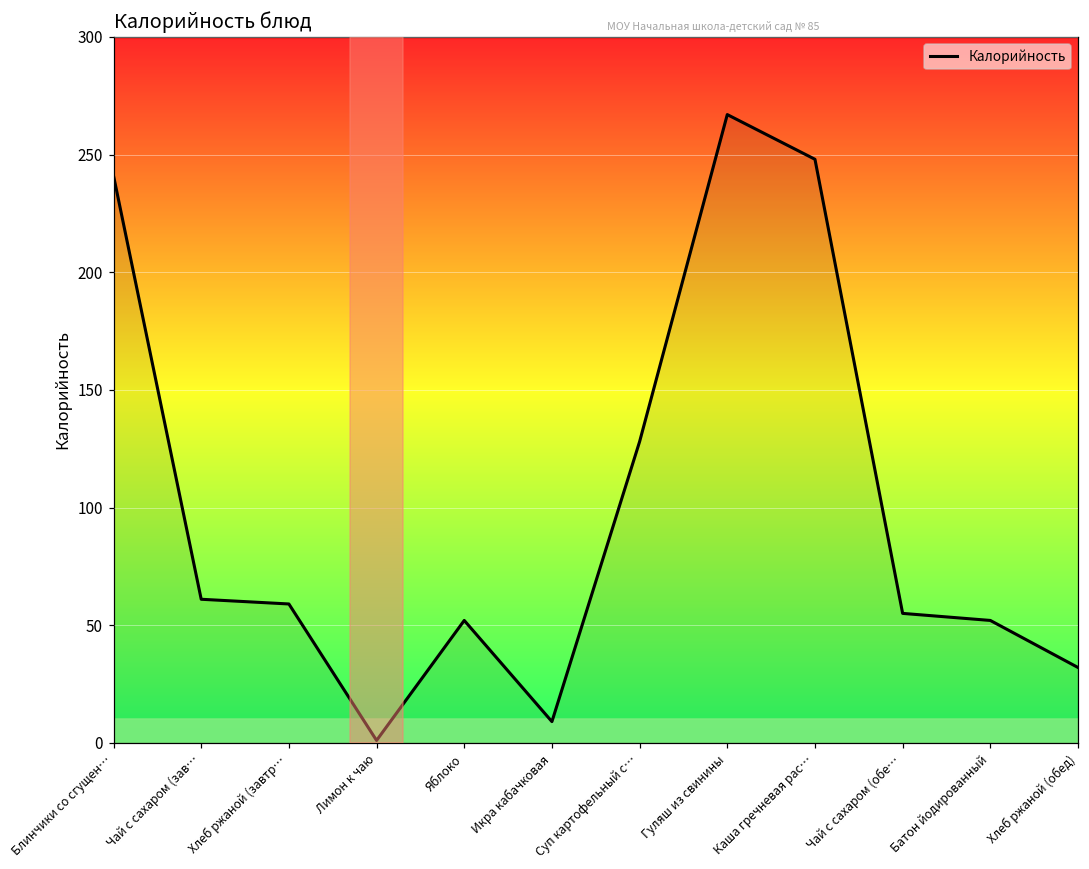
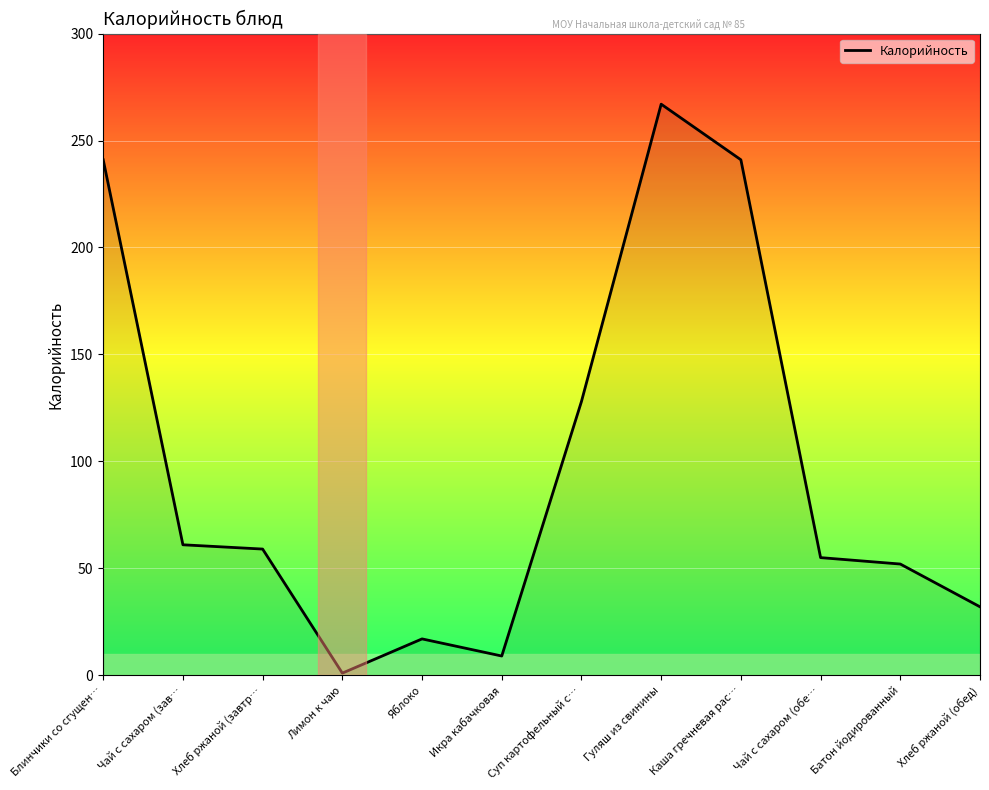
  {
    "Блинчики со сгущен…": 241,
    "Чай с сахаром (зав…": 61,
    "Хлеб ржаной (завтр…": 59,
-   "Яблоко": 52,
+   "Яблоко": 17,
    "Суп картофельный с…": 128,
    "Гуляш из свинины": 267,
-   "Каша гречневая рас…": 248,
+   "Каша гречневая рас…": 241,
    "Чай с сахаром (обе…": 55,
    "Батон йодированный": 52,
    "Хлеб ржаной (обед)": 32
  }
